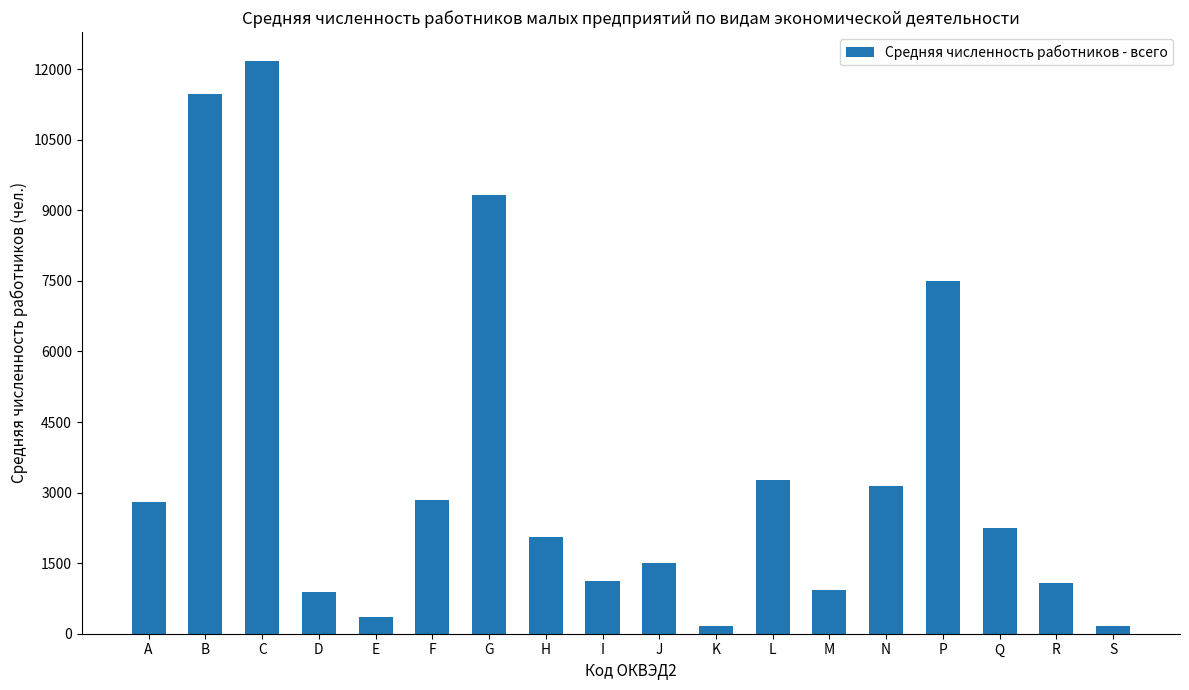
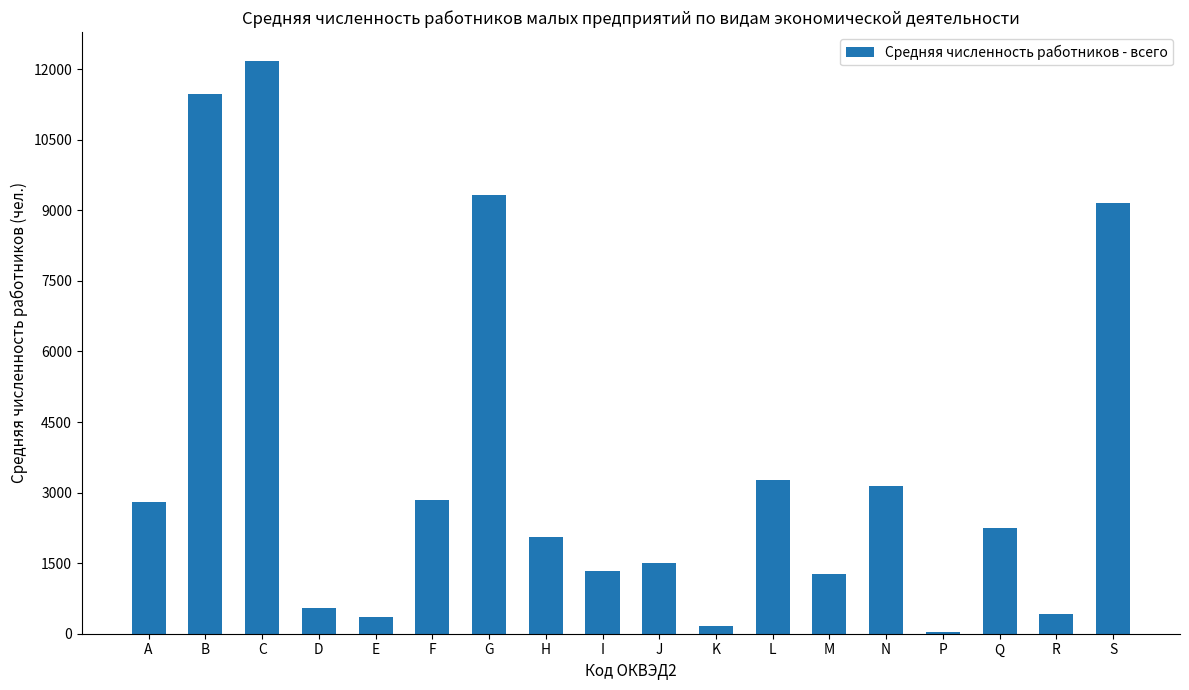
  {
    "A": 2800,
    "B": 11500,
    "C": 12200,
-   "D": 900,
+   "D": 500,
    "E": 400,
    "F": 2800,
    "G": 9300,
    "H": 2000,
-   "I": 1100,
+   "I": 1300,
    "J": 1500,
    "K": 200,
    "L": 3300,
-   "M": 900,
+   "M": 1300,
    "N": 3100,
-   "P": 7500,
+   "P": 0,
    "Q": 2200,
-   "R": 1100,
-   "S": 200
+   "R": 400,
+   "S": 9200
  }
